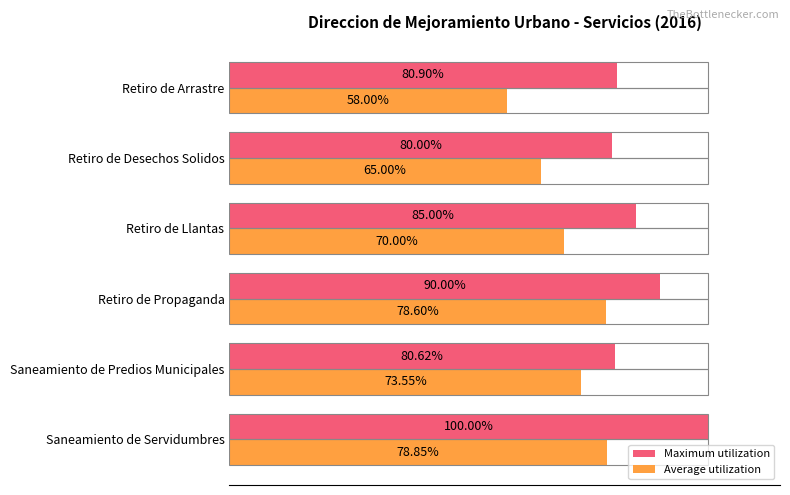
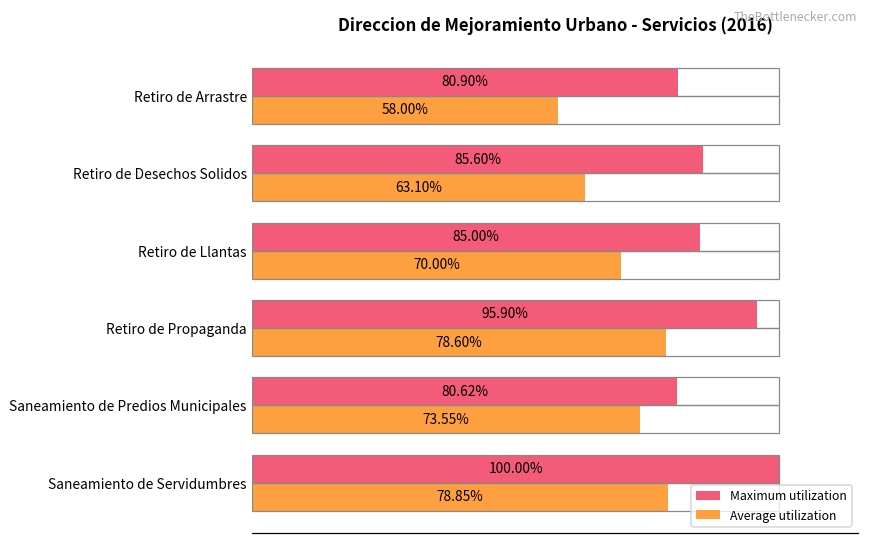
  {
    "Maximum utilization": {
      "Retiro de Arrastre": "80.90%",
-     "Retiro de Desechos Solidos": "80.00%",
+     "Retiro de Desechos Solidos": "85.60%",
      "Retiro de Llantas": "85.00%",
-     "Retiro de Propaganda": "90.00%",
+     "Retiro de Propaganda": "95.90%",
      "Saneamiento de Predios Municipales": "80.62%",
      "Saneamiento de Servidumbres": "100.00%"
    },
    "Average utilization": {
      "Retiro de Arrastre": "58.00%",
-     "Retiro de Desechos Solidos": "65.00%",
+     "Retiro de Desechos Solidos": "63.10%",
      "Retiro de Llantas": "70.00%",
      "Retiro de Propaganda": "78.60%",
      "Saneamiento de Predios Municipales": "73.55%",
      "Saneamiento de Servidumbres": "78.85%"
    }
  }
